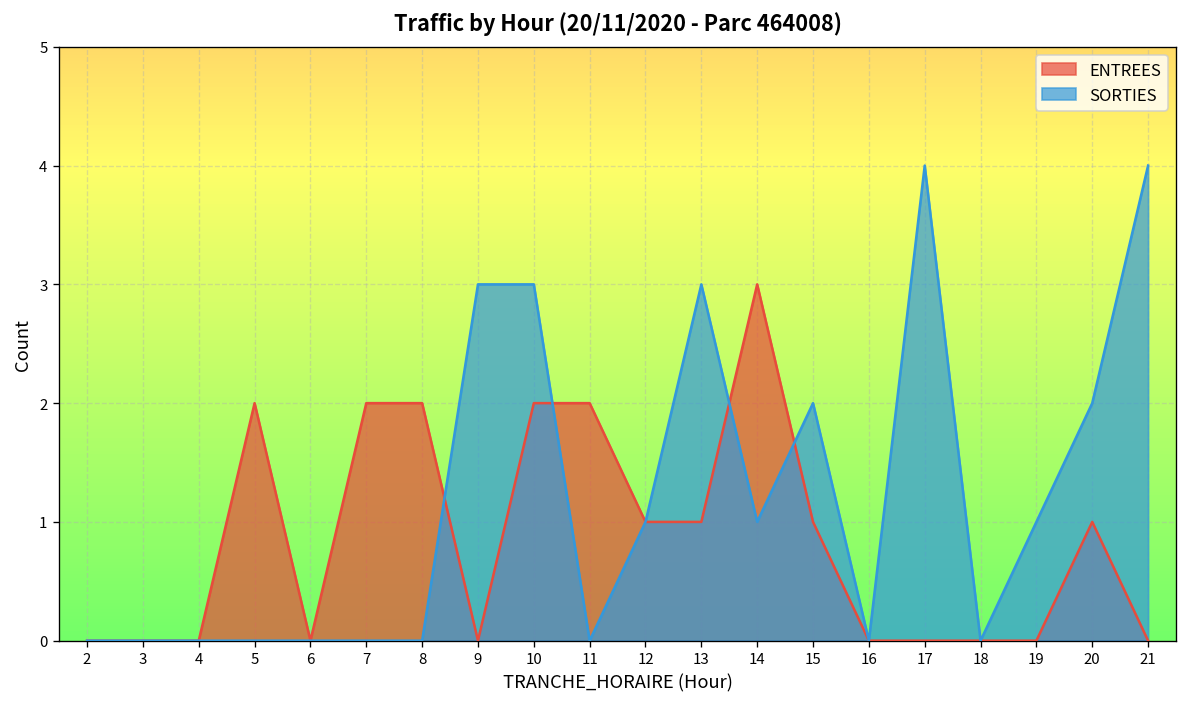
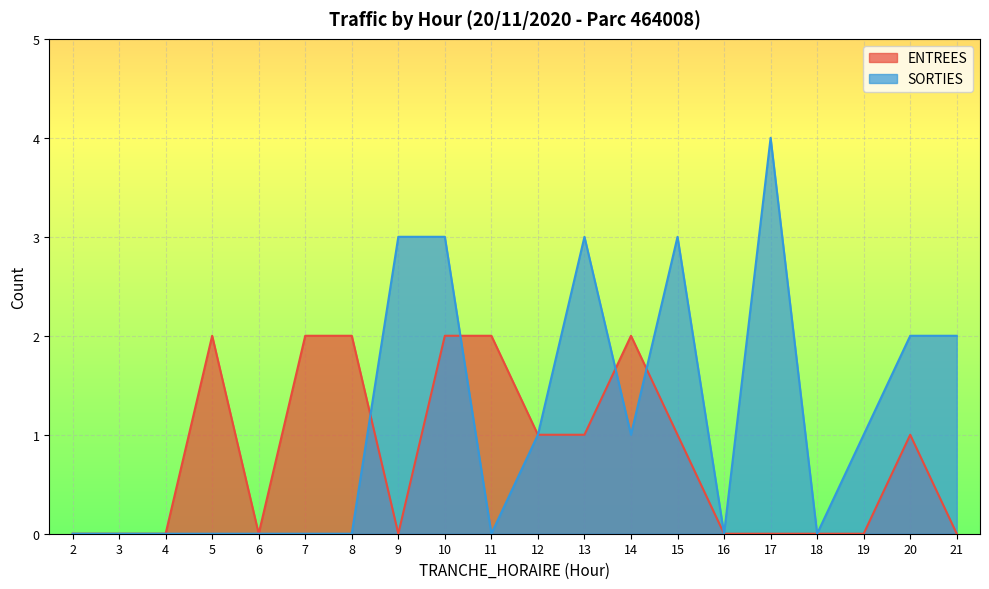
  {
    "ENTREES": {
      "5": 2,
      "7": 2,
      "8": 2,
      "9": 0,
      "10": 2,
      "11": 2,
      "13": 1,
-     "14": 3,
+     "14": 2,
      "15": 1,
      "17": 0,
      "19": 0,
      "20": 1,
      "21": 0
    },
    "SORTIES": {
      "5": 0,
      "7": 0,
      "8": 0,
      "9": 3,
      "10": 3,
      "11": 0,
      "13": 3,
      "14": 1,
-     "15": 2,
+     "15": 3,
      "17": 4,
      "19": 1,
      "20": 2,
-     "21": 4
+     "21": 2
    }
  }
